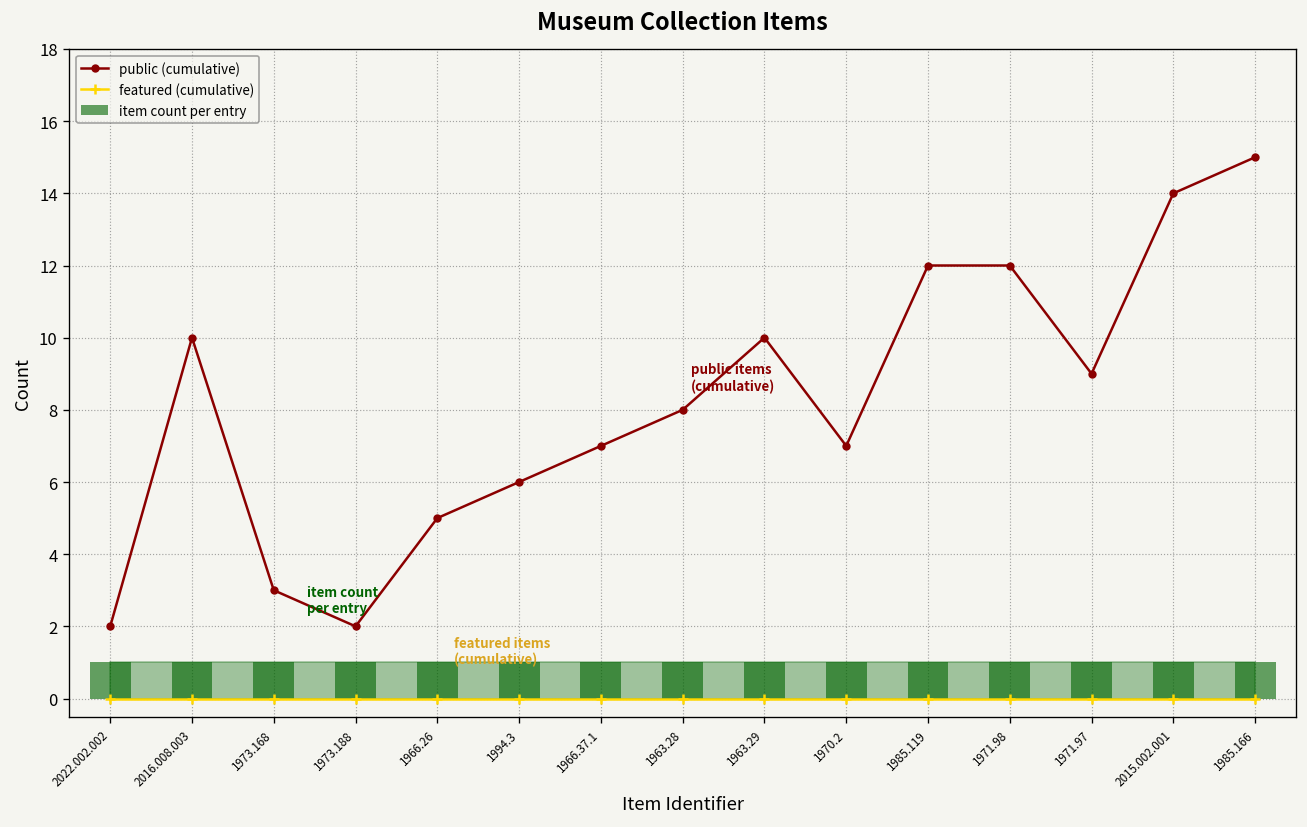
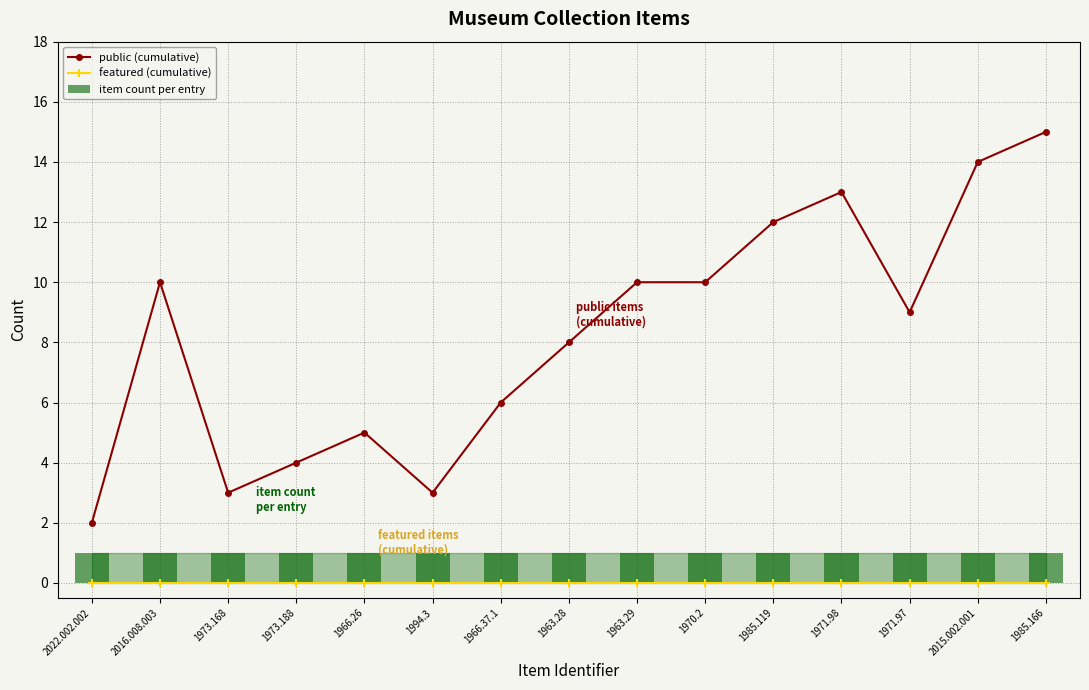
  {
    "item count per entry": {
      "2022.002.002": 1,
      "2016.008.003": 1,
      "1973.168": 1,
      "1973.188": 1,
      "1966.26": 1,
      "1994.3": 1,
      "1966.37.1": 1,
      "1963.28": 1,
      "1963.29": 1,
      "1970.2": 1,
      "1985.119": 1,
      "1971.98": 1,
      "1971.97": 1,
      "2015.002.001": 1,
      "1985.166": 1
    },
    "public (cumulative)": {
      "2022.002.002": 2,
      "2016.008.003": 10,
      "1973.168": 3,
-     "1973.188": 2,
+     "1973.188": 4,
      "1966.26": 5,
-     "1994.3": 6,
-     "1966.37.1": 7,
+     "1994.3": 3,
+     "1966.37.1": 6,
      "1963.28": 8,
      "1963.29": 10,
-     "1970.2": 7,
+     "1970.2": 10,
      "1985.119": 12,
-     "1971.98": 12,
+     "1971.98": 13,
      "1971.97": 9,
      "2015.002.001": 14,
      "1985.166": 15
    },
    "featured (cumulative)": {
      "2022.002.002": 0,
      "2016.008.003": 0,
      "1973.168": 0,
      "1973.188": 0,
      "1966.26": 0,
      "1994.3": 0,
      "1966.37.1": 0,
      "1963.28": 0,
      "1963.29": 0,
      "1970.2": 0,
      "1985.119": 0,
      "1971.98": 0,
      "1971.97": 0,
      "2015.002.001": 0,
      "1985.166": 0
    }
  }
